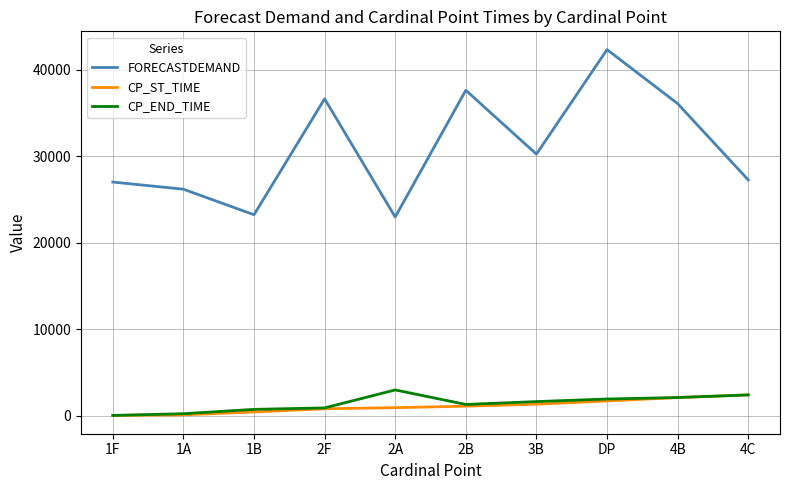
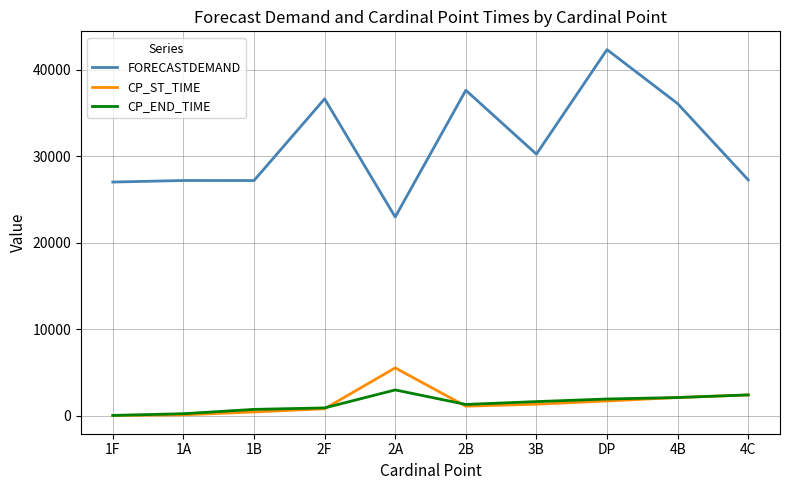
  {
    "FORECASTDEMAND": {
      "1F": 27000,
-     "1A": 26000,
-     "1B": 23000,
+     "1A": 27000,
+     "1B": 27000,
      "2F": 37000,
      "2A": 23000,
      "2B": 38000,
      "3B": 30000,
      "DP": 42000,
      "4B": 36000,
      "4C": 27000
    },
    "CP_ST_TIME": {
      "1B": 0,
-     "2A": 1000,
+     "2A": 6000,
      "3B": 1000
    },
    "CP_END_TIME": {
      "1B": 1000,
      "2A": 3000,
      "3B": 2000
    }
  }
